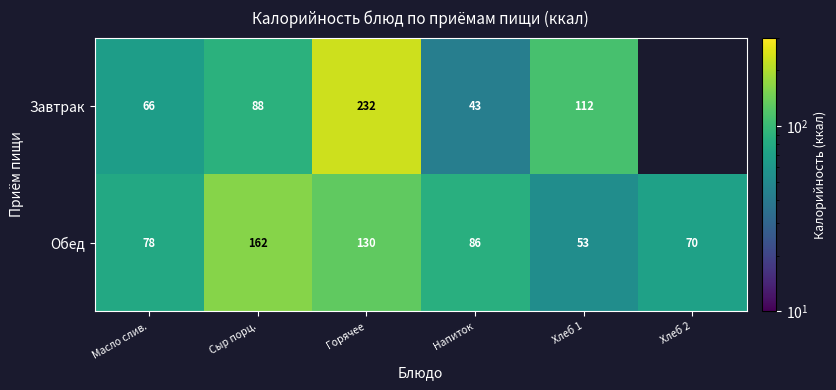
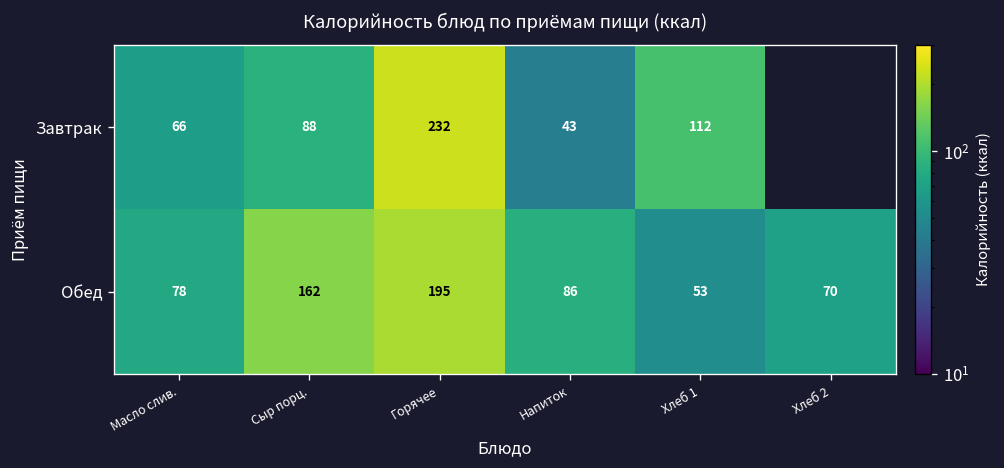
  {
    "Завтрак": {
      "Масло слив.": 66,
      "Сыр порц.": 88,
      "Горячее": 232,
      "Напиток": 43,
      "Хлеб 1": 112
    },
    "Обед": {
      "Масло слив.": 78,
      "Сыр порц.": 162,
-     "Горячее": 130,
+     "Горячее": 195,
      "Напиток": 86,
      "Хлеб 1": 53,
      "Хлеб 2": 70
    }
  }
